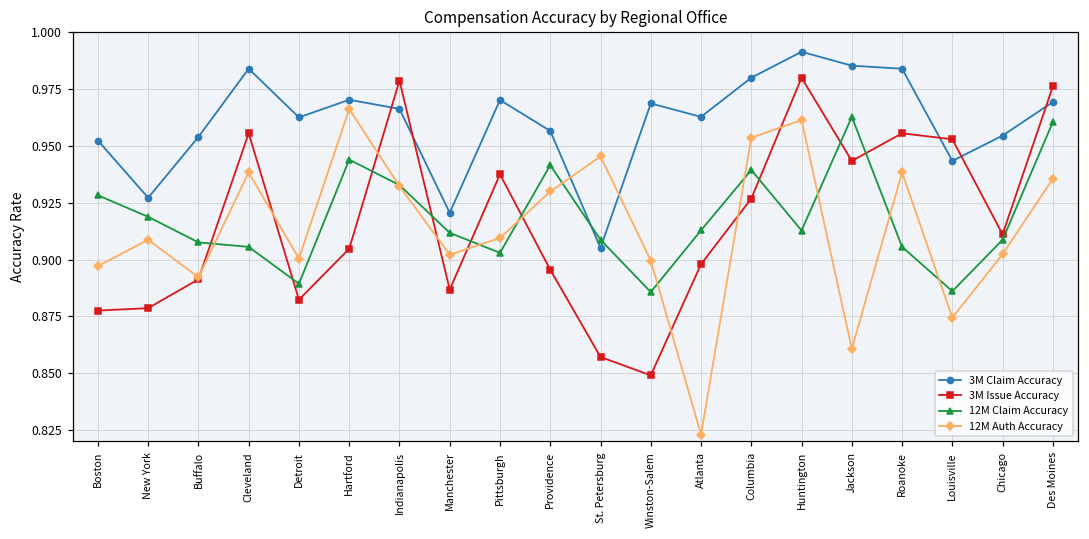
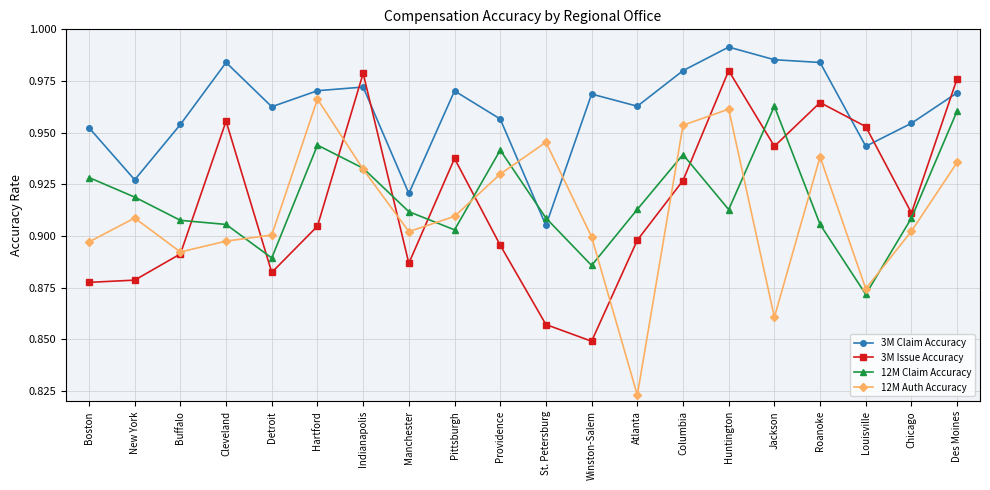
  {
    "3M Claim Accuracy": {
      "Boston": 0.952,
      "New York": 0.927,
      "Buffalo": 0.954,
      "Cleveland": 0.984,
      "Detroit": 0.963,
      "Hartford": 0.970,
-     "Indianapolis": 0.966,
+     "Indianapolis": 0.972,
      "Manchester": 0.921,
      "Pittsburgh": 0.970,
      "Providence": 0.957,
      "St. Petersburg": 0.905,
      "Winston-Salem": 0.969,
      "Atlanta": 0.963,
      "Columbia": 0.980,
      "Huntington": 0.991,
      "Jackson": 0.985,
      "Roanoke": 0.984,
      "Louisville": 0.943,
      "Chicago": 0.955,
      "Des Moines": 0.969
    },
    "3M Issue Accuracy": {
      "Boston": 0.878,
      "New York": 0.879,
      "Cleveland": 0.956,
      "Detroit": 0.882,
      "Hartford": 0.905,
      "Indianapolis": 0.979,
      "Manchester": 0.887,
      "Pittsburgh": 0.938,
      "Providence": 0.896,
      "St. Petersburg": 0.857,
      "Winston-Salem": 0.849,
      "Atlanta": 0.898,
      "Columbia": 0.927,
      "Huntington": 0.980,
      "Jackson": 0.943,
-     "Roanoke": 0.956,
+     "Roanoke": 0.965,
      "Louisville": 0.953,
      "Chicago": 0.911,
      "Des Moines": 0.976
    },
    "12M Claim Accuracy": {
      "Boston": 0.928,
      "New York": 0.919,
      "Buffalo": 0.908,
      "Cleveland": 0.906,
      "Detroit": 0.889,
      "Hartford": 0.944,
      "Manchester": 0.912,
      "Pittsburgh": 0.903,
      "Providence": 0.942,
      "St. Petersburg": 0.909,
      "Winston-Salem": 0.886,
      "Atlanta": 0.913,
      "Columbia": 0.939,
      "Huntington": 0.913,
      "Jackson": 0.963,
      "Roanoke": 0.906,
-     "Louisville": 0.886,
+     "Louisville": 0.872,
      "Chicago": 0.909,
      "Des Moines": 0.961
    },
    "12M Auth Accuracy": {
      "Boston": 0.897,
      "New York": 0.909,
-     "Cleveland": 0.938,
+     "Cleveland": 0.898,
      "Detroit": 0.900,
      "Hartford": 0.966,
      "Manchester": 0.902,
      "Pittsburgh": 0.909,
      "Providence": 0.930,
      "St. Petersburg": 0.945,
      "Winston-Salem": 0.900,
      "Atlanta": 0.823,
      "Columbia": 0.954,
      "Huntington": 0.961,
      "Jackson": 0.861,
      "Roanoke": 0.938,
      "Louisville": 0.874,
      "Chicago": 0.902,
      "Des Moines": 0.936
    }
  }
